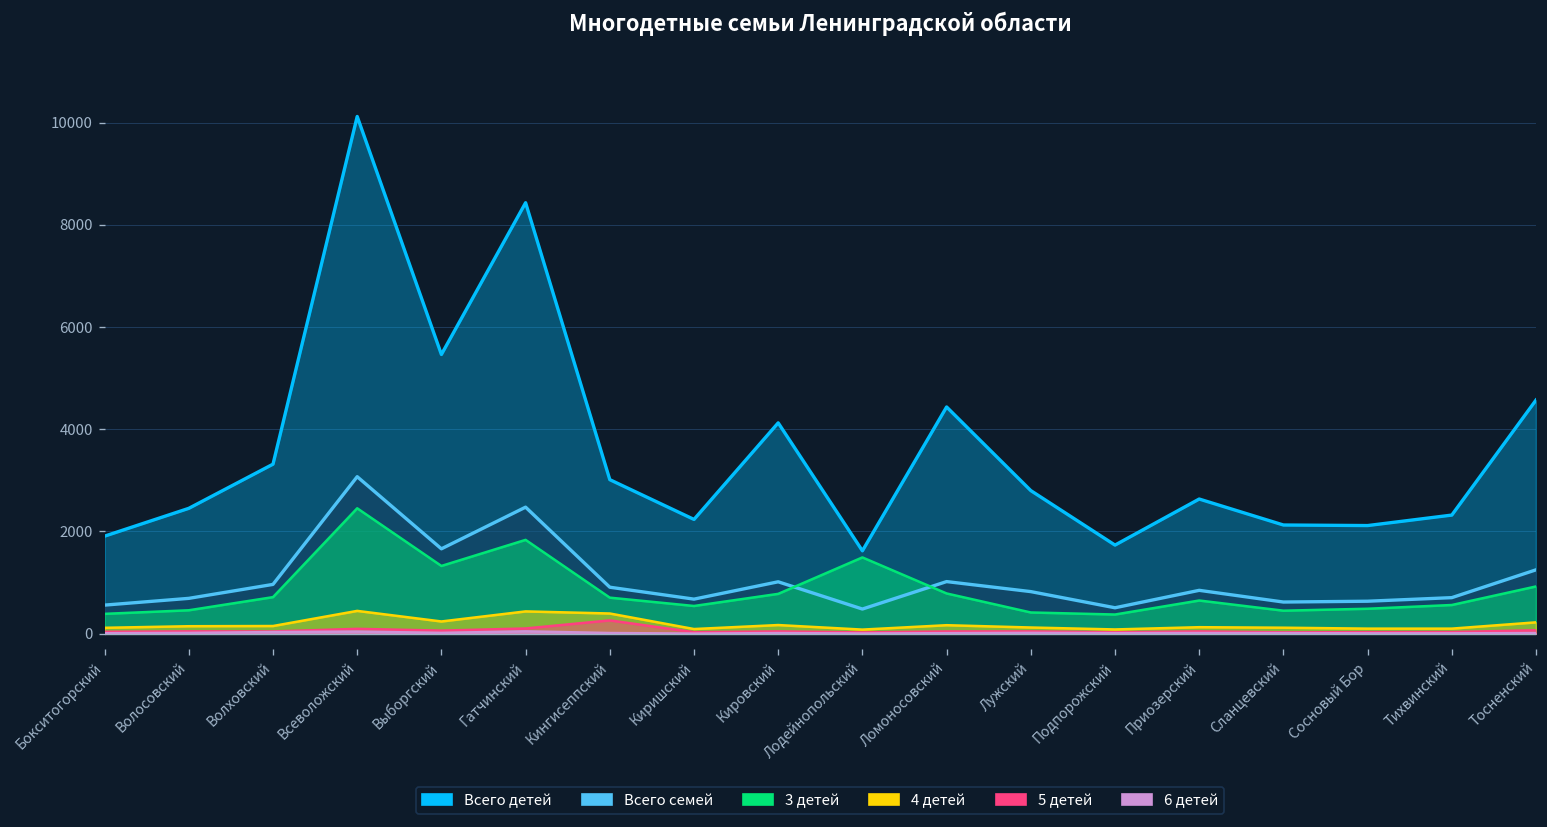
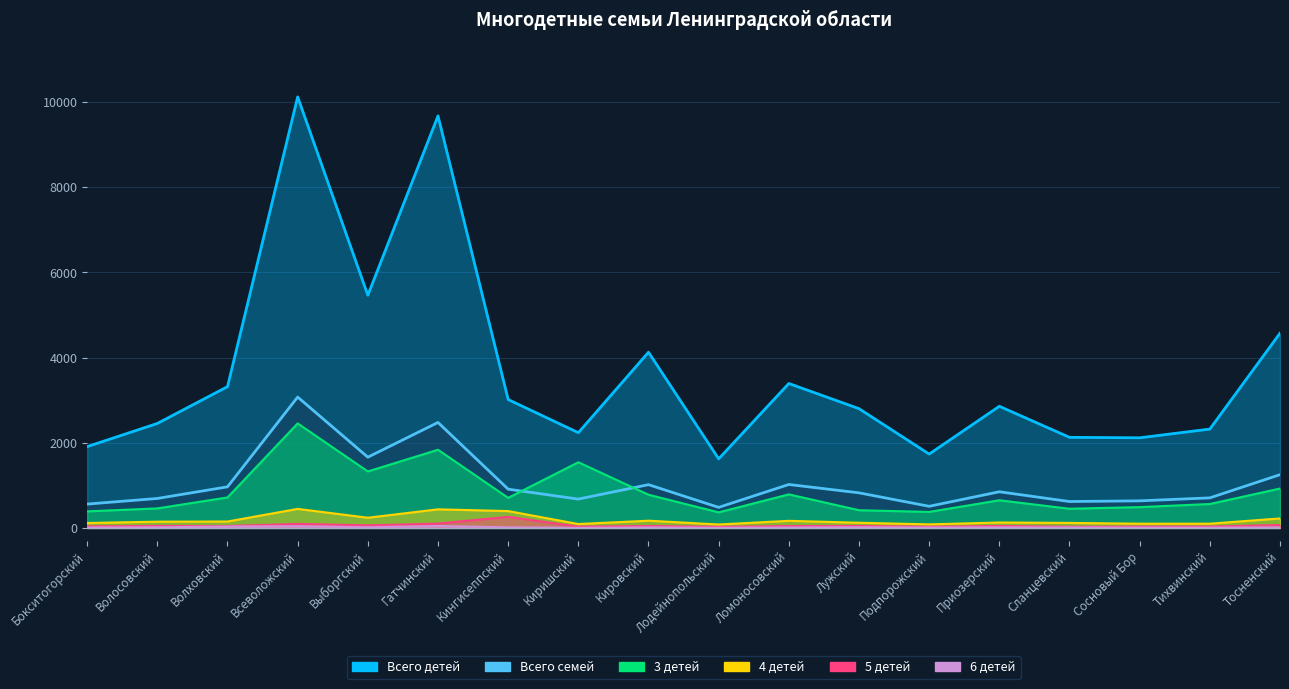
  {
    "Всего детей": {
      "Бокситогорский": 1900,
      "Волосовский": 2500,
      "Волховский": 3300,
      "Всеволожский": 10100,
      "Выборгский": 5500,
-     "Гатчинский": 8400,
+     "Гатчинский": 9700,
      "Кингисеппский": 3000,
      "Киришский": 2200,
      "Кировский": 4100,
      "Лодейнопольский": 1600,
-     "Ломоносовский": 4400,
+     "Ломоносовский": 3400,
      "Лужский": 2800,
      "Подпорожский": 1700,
-     "Приозерский": 2600,
+     "Приозерский": 2900,
      "Сланцевский": 2100,
      "Сосновый Бор": 2100,
      "Тихвинский": 2300,
      "Тосненский": 4600
    },
    "3 детей": {
      "Бокситогорский": 400,
      "Волосовский": 500,
      "Волховский": 700,
      "Всеволожский": 2500,
      "Выборгский": 1300,
      "Гатчинский": 1800,
      "Кингисеппский": 700,
-     "Киришский": 500,
+     "Киришский": 1500,
      "Кировский": 800,
-     "Лодейнопольский": 1500,
+     "Лодейнопольский": 400,
      "Ломоносовский": 800,
      "Лужский": 400,
      "Подпорожский": 400,
      "Приозерский": 700,
      "Сланцевский": 500,
      "Сосновый Бор": 500,
      "Тихвинский": 600,
      "Тосненский": 900
    },
    "4 детей": {
      "Бокситогорский": 100,
      "Волосовский": 100,
      "Волховский": 200,
      "Всеволожский": 400,
      "Выборгский": 200,
      "Гатчинский": 400,
      "Кингисеппский": 400,
      "Киришский": 100,
      "Кировский": 200,
      "Ломоносовский": 200,
      "Лужский": 100,
      "Приозерский": 100,
      "Сланцевский": 100,
      "Сосновый Бор": 100,
      "Тихвинский": 100,
      "Тосненский": 200
    },
    "5 детей": {
      "Кингисеппский": 300
    },
    "6 детей": {
      "Кингисеппский": 0
    }
  }
